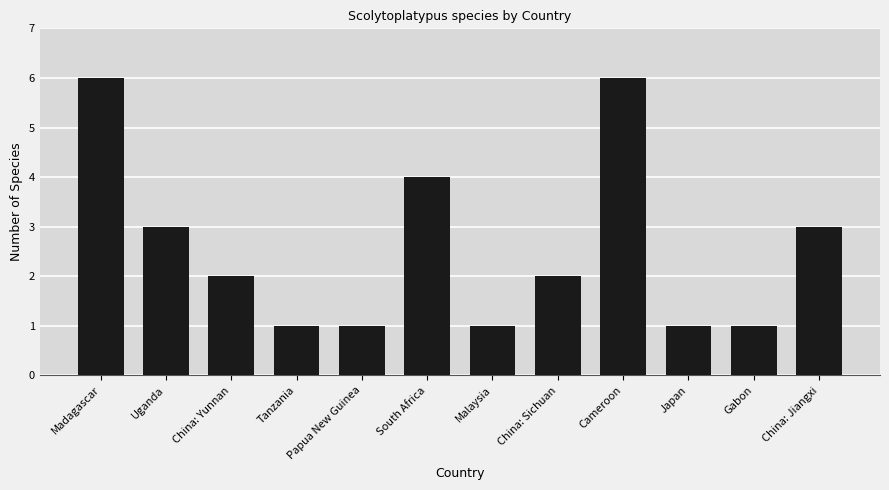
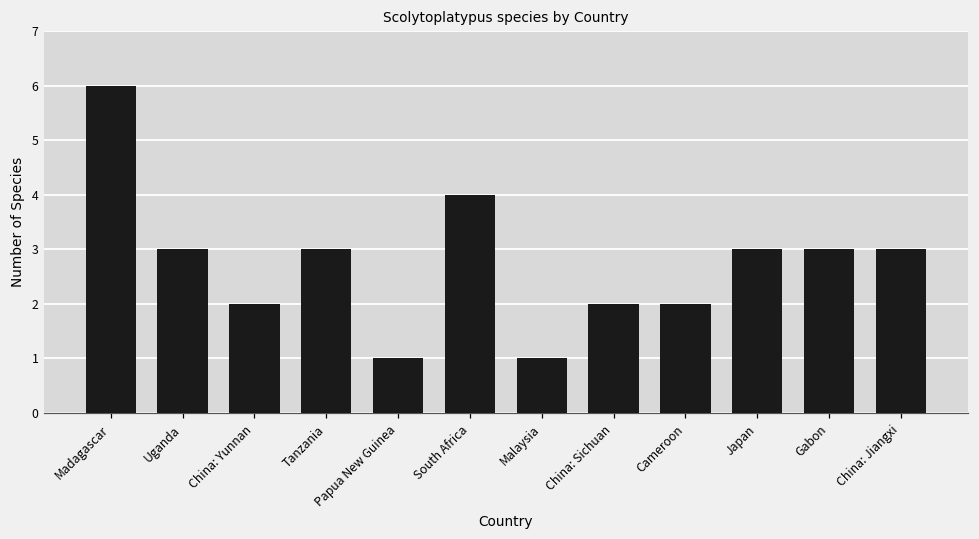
  {
    "Madagascar": 6,
    "Uganda": 3,
    "China: Yunnan": 2,
-   "Tanzania": 1,
+   "Tanzania": 3,
    "Papua New Guinea": 1,
    "South Africa": 4,
    "Malaysia": 1,
    "China: Sichuan": 2,
-   "Cameroon": 6,
-   "Japan": 1,
-   "Gabon": 1,
+   "Cameroon": 2,
+   "Japan": 3,
+   "Gabon": 3,
    "China: Jiangxi": 3
  }
